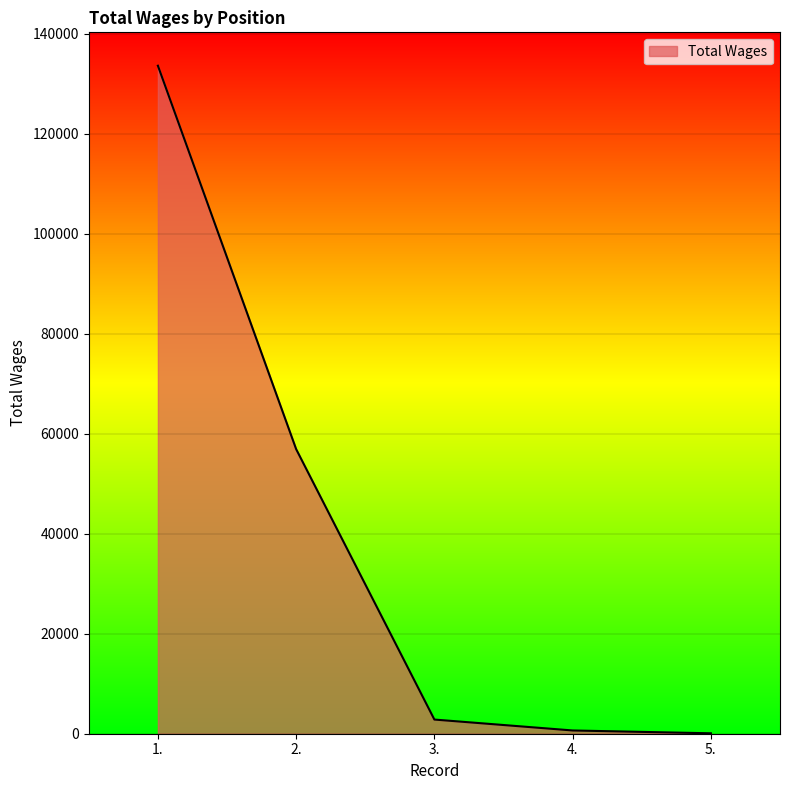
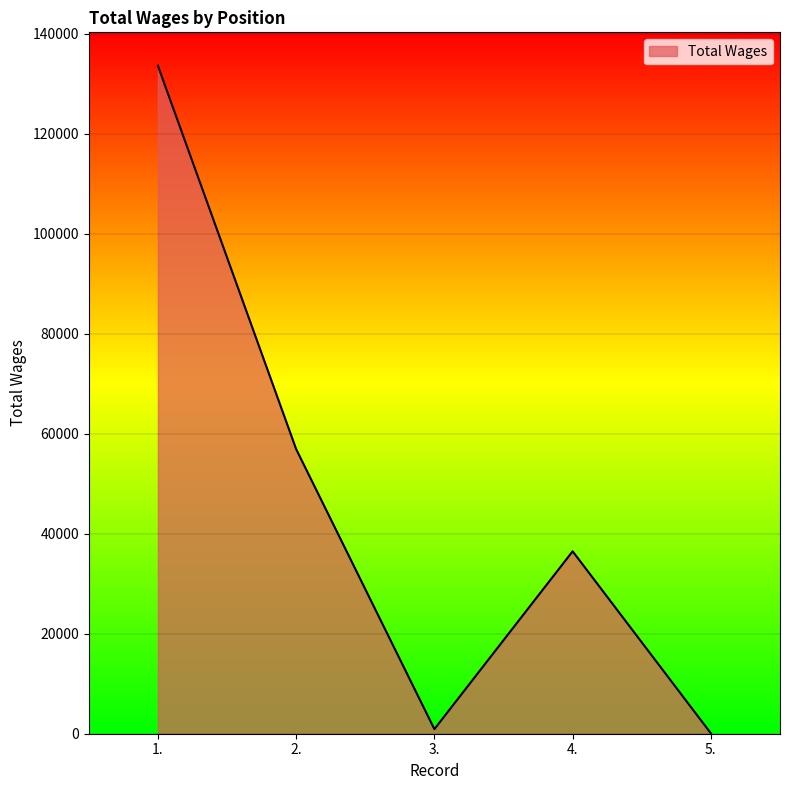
  {
    "1.": 134000,
    "2.": 57000,
-   "3.": 3000,
-   "4.": 1000,
+   "3.": 1000,
+   "4.": 36000,
    "5.": 0
  }
